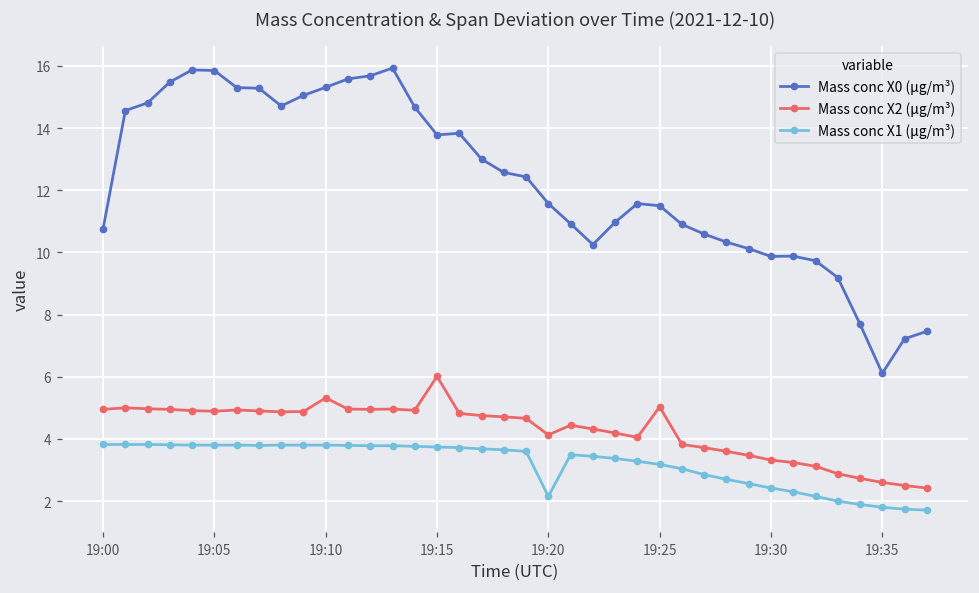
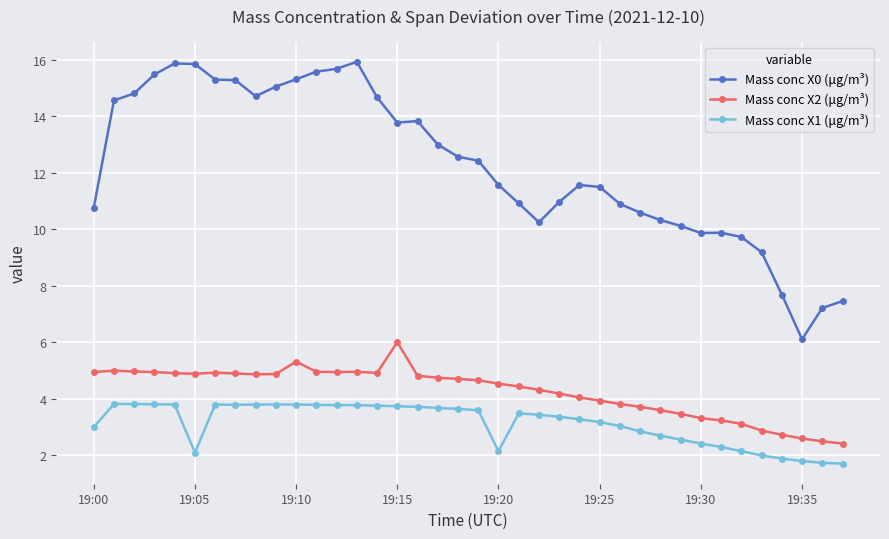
  {
    "Mass conc X0 (μg/m³)": {
      "19:00": 10.8,
      "19:05": 15.9,
      "19:10": 15.3,
      "19:15": 13.8,
      "19:20": 11.6,
      "19:25": 11.5,
      "19:30": 9.9,
      "19:35": 6.1
    },
    "Mass conc X2 (μg/m³)": {
      "19:00": 5.0,
      "19:05": 4.9,
      "19:10": 5.3,
      "19:15": 6.0,
-     "19:20": 4.1,
-     "19:25": 5.0,
+     "19:20": 4.5,
+     "19:25": 3.9,
      "19:30": 3.3,
      "19:35": 2.6
    },
    "Mass conc X1 (μg/m³)": {
-     "19:00": 3.8,
-     "19:05": 3.8,
+     "19:00": 3.0,
+     "19:05": 2.1,
      "19:10": 3.8,
      "19:15": 3.7,
      "19:20": 2.2,
      "19:25": 3.2,
      "19:30": 2.4,
      "19:35": 1.8
    }
  }
